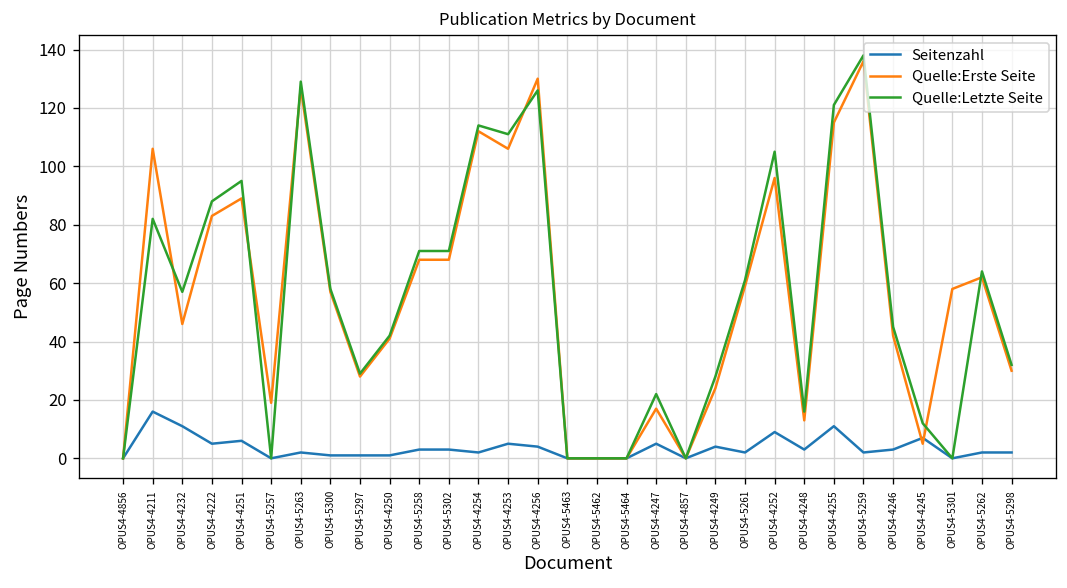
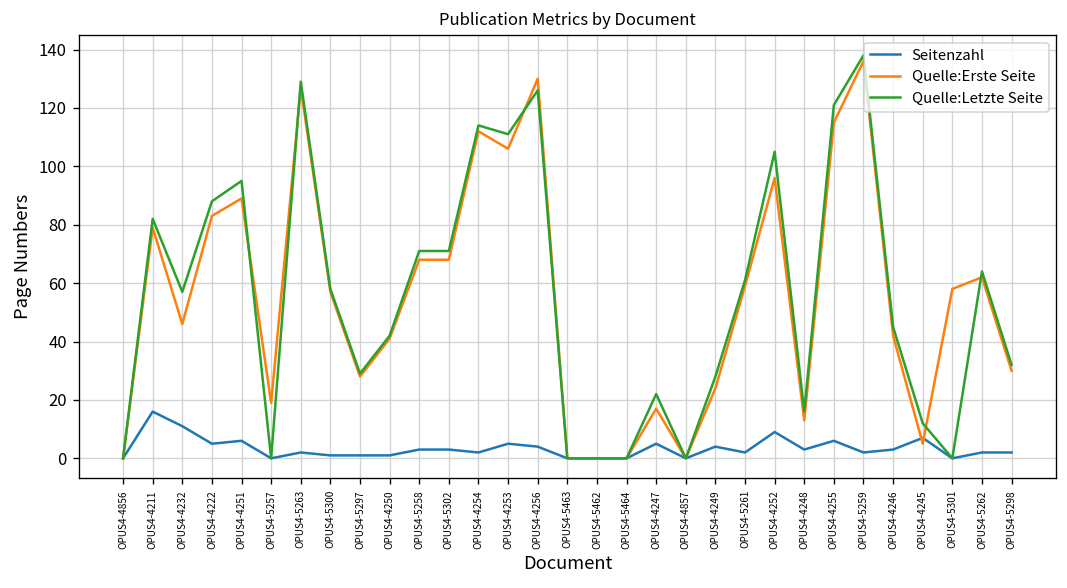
  {
    "Seitenzahl": {
      "OPUS4-4211": 16,
      "OPUS4-4232": 11,
      "OPUS4-4222": 5,
      "OPUS4-4251": 6,
      "OPUS4-5263": 2,
      "OPUS4-5300": 1,
      "OPUS4-5297": 1,
      "OPUS4-4250": 1,
      "OPUS4-5258": 3,
      "OPUS4-5302": 3,
      "OPUS4-4254": 2,
      "OPUS4-4253": 5,
      "OPUS4-4256": 4,
      "OPUS4-4247": 5,
      "OPUS4-4249": 4,
      "OPUS4-5261": 2,
      "OPUS4-4252": 9,
      "OPUS4-4248": 3,
-     "OPUS4-4255": 11,
+     "OPUS4-4255": 6,
      "OPUS4-5259": 2,
      "OPUS4-4246": 3,
      "OPUS4-4245": 7,
      "OPUS4-5262": 2,
      "OPUS4-5298": 2
    },
    "Quelle:Erste Seite": {
-     "OPUS4-4211": 106,
+     "OPUS4-4211": 79,
      "OPUS4-4232": 46,
      "OPUS4-4222": 83,
      "OPUS4-4251": 89,
      "OPUS4-5257": 19,
      "OPUS4-5263": 127,
      "OPUS4-5258": 68,
      "OPUS4-5302": 68,
      "OPUS4-4254": 112,
      "OPUS4-4253": 106,
      "OPUS4-4256": 130,
      "OPUS4-4247": 17,
      "OPUS4-4249": 24,
      "OPUS4-5261": 59,
      "OPUS4-4252": 96,
      "OPUS4-4248": 13,
      "OPUS4-4255": 115,
      "OPUS4-5259": 136,
      "OPUS4-4246": 42,
      "OPUS4-4245": 5,
      "OPUS4-5301": 58,
      "OPUS4-5262": 62,
      "OPUS4-5298": 30
    },
    "Quelle:Letzte Seite": {
      "OPUS4-4211": 82,
      "OPUS4-4232": 57,
      "OPUS4-4222": 88,
      "OPUS4-4251": 95,
      "OPUS4-5263": 129,
      "OPUS4-5258": 71,
      "OPUS4-5302": 71,
      "OPUS4-4254": 114,
      "OPUS4-4253": 111,
      "OPUS4-4256": 126,
      "OPUS4-4247": 22,
      "OPUS4-4249": 28,
      "OPUS4-5261": 61,
      "OPUS4-4252": 105,
      "OPUS4-4248": 16,
      "OPUS4-4255": 121,
      "OPUS4-5259": 138,
      "OPUS4-4246": 45,
      "OPUS4-4245": 12,
      "OPUS4-5262": 64,
      "OPUS4-5298": 32
    }
  }
